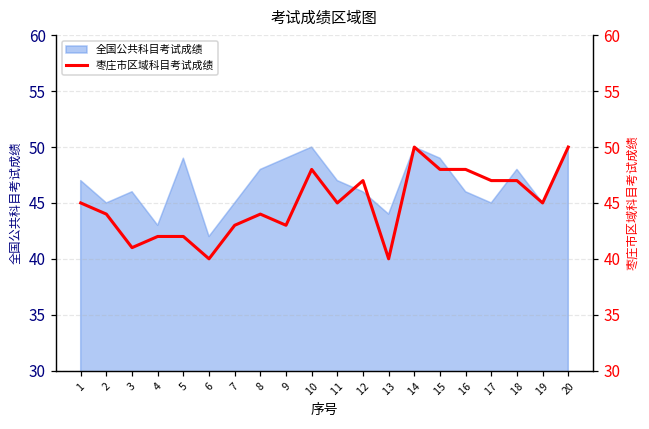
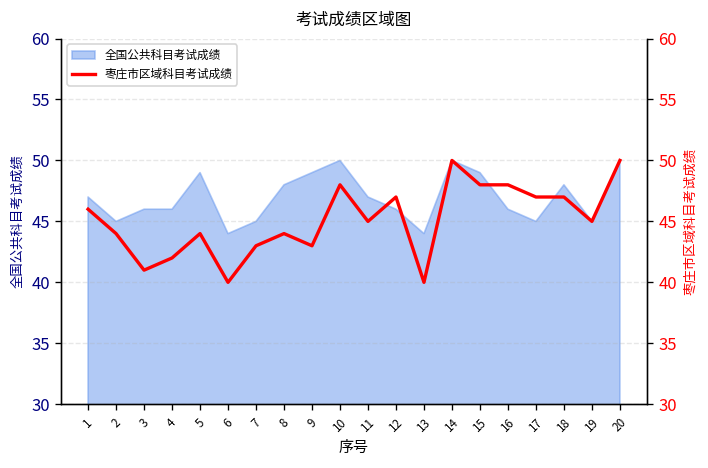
  {
    "全国公共科目考试成绩": {
      "1": 47,
      "2": 45,
      "3": 46,
-     "4": 43,
+     "4": 46,
      "5": 49,
-     "6": 42,
+     "6": 44,
      "7": 45,
      "8": 48,
      "9": 49,
      "10": 50,
      "11": 47,
      "12": 46,
      "13": 44,
      "14": 50,
      "15": 49,
      "16": 46,
      "17": 45,
      "18": 48,
      "19": 45,
      "20": 50
    },
    "枣庄市区域科目考试成绩": {
-     "1": 45,
+     "1": 46,
      "2": 44,
      "3": 41,
      "4": 42,
-     "5": 42,
+     "5": 44,
      "6": 40,
      "7": 43,
      "8": 44,
      "9": 43,
      "10": 48,
      "11": 45,
      "12": 47,
      "13": 40,
      "14": 50,
      "15": 48,
      "16": 48,
      "17": 47,
      "18": 47,
      "19": 45,
      "20": 50
    }
  }
